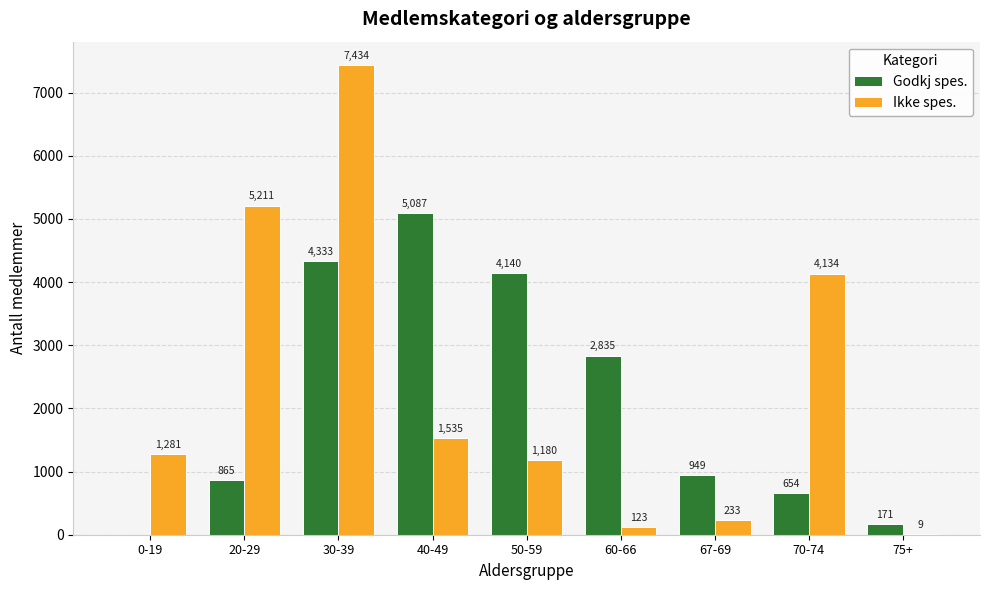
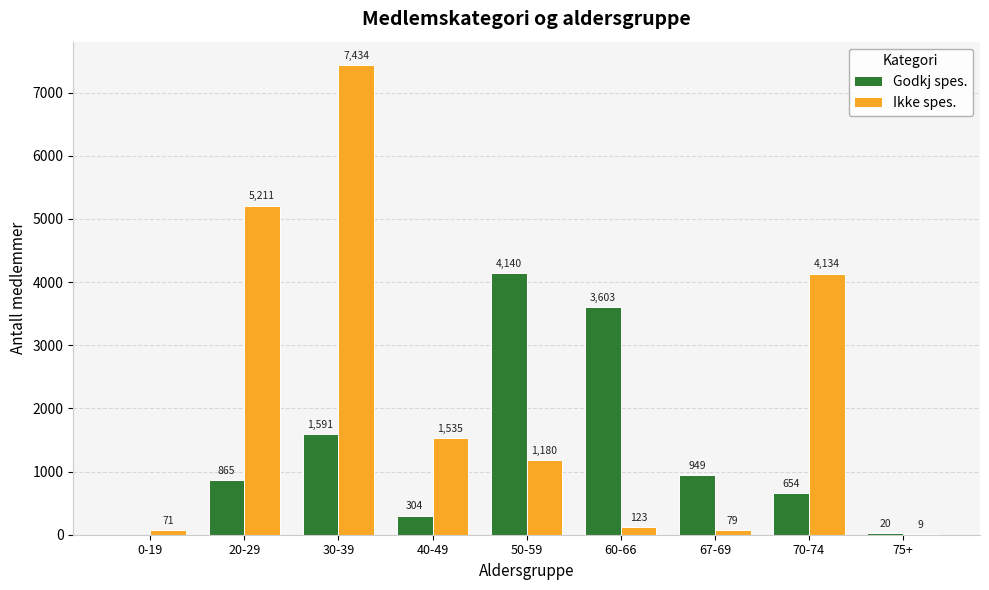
  {
    "Godkj spes.": {
      "20-29": "865",
-     "30-39": "4,333",
-     "40-49": "5,087",
+     "30-39": "1,591",
+     "40-49": "304",
      "50-59": "4,140",
-     "60-66": "2,835",
+     "60-66": "3,603",
      "67-69": "949",
      "70-74": "654",
-     "75+": "171"
+     "75+": "20"
    },
    "Ikke spes.": {
-     "0-19": "1,281",
+     "0-19": "71",
      "20-29": "5,211",
      "30-39": "7,434",
      "40-49": "1,535",
      "50-59": "1,180",
      "60-66": "123",
-     "67-69": "233",
+     "67-69": "79",
      "70-74": "4,134",
      "75+": "9"
    }
  }
